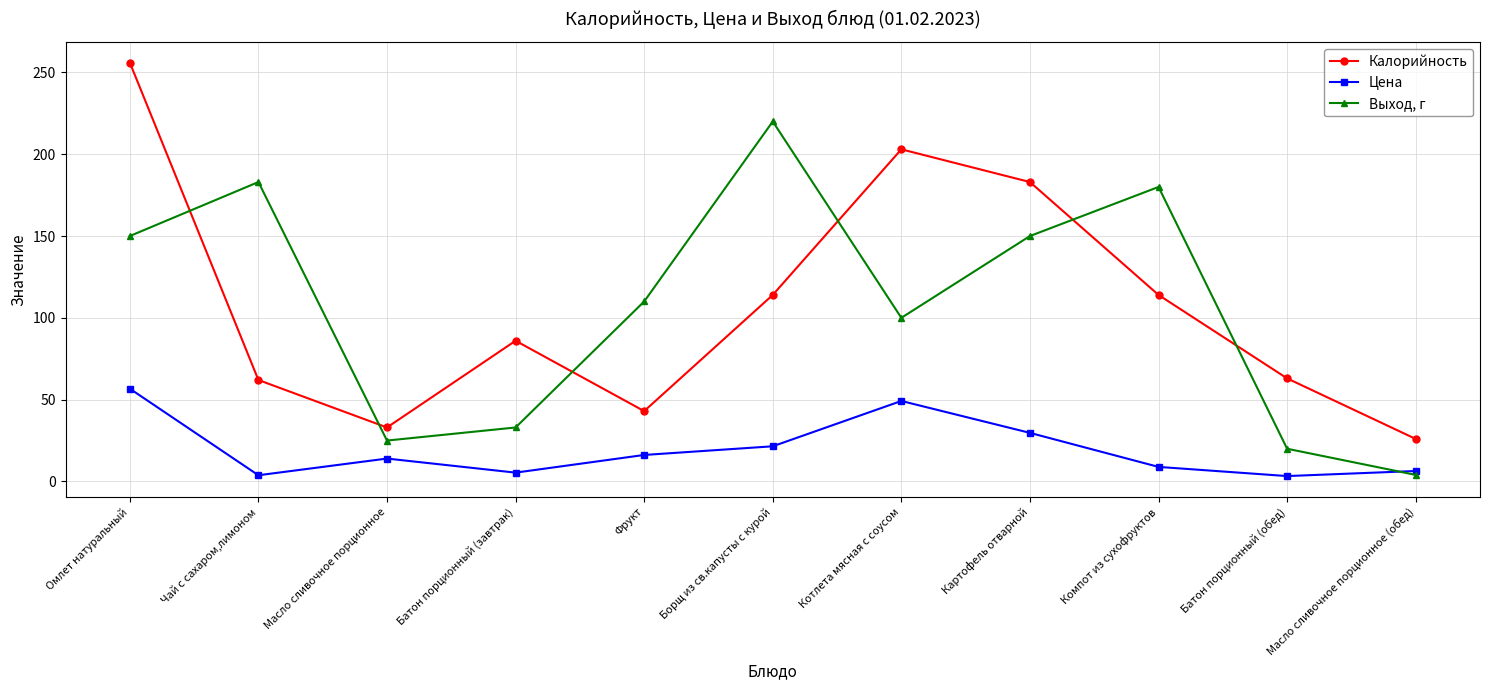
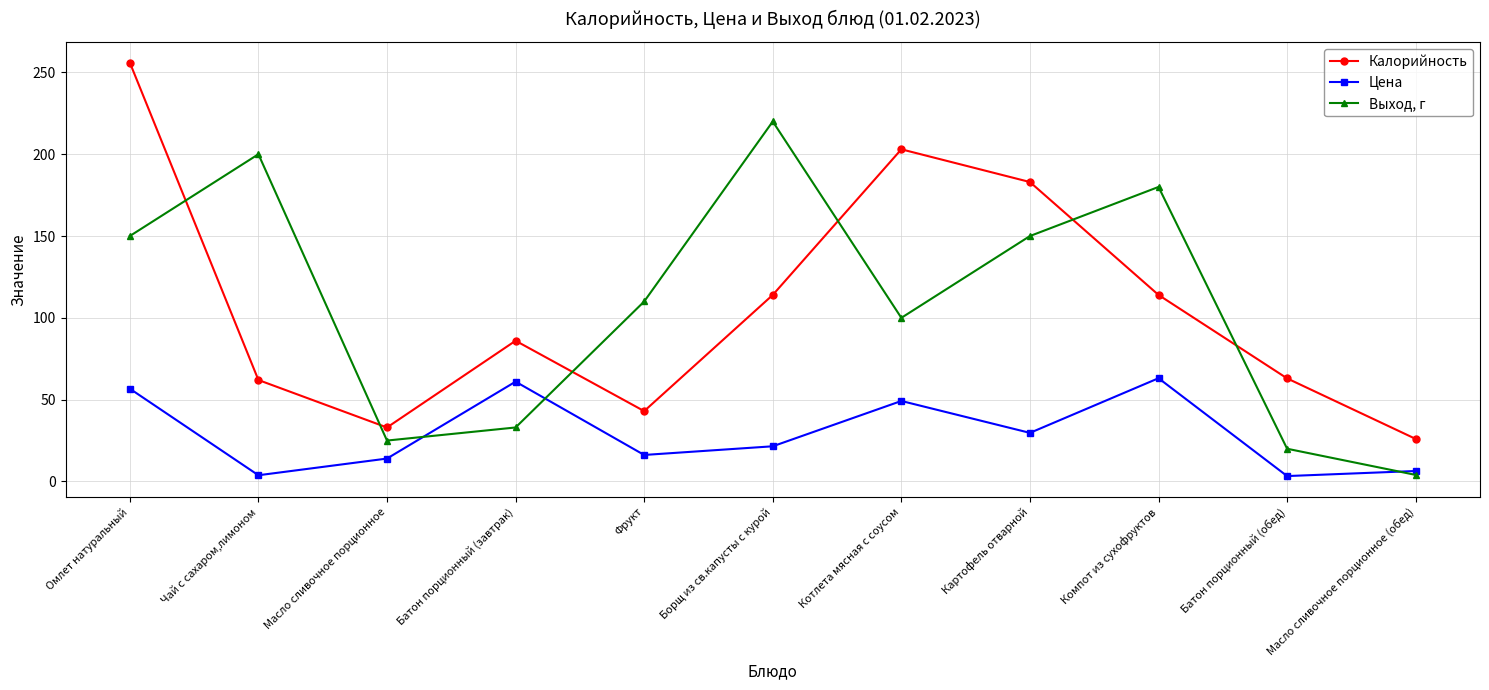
  {
    "Калорийность": {
      "Омлет натуральный": 256,
      "Чай с сахаром,лимоном": 62,
      "Масло сливочное порционное": 33,
      "Батон порционный (завтрак)": 86,
      "Фрукт": 43,
      "Борщ из св.капусты с курой": 114,
      "Котлета мясная с соусом": 203,
      "Картофель отварной": 183,
      "Компот из сухофруктов": 114,
      "Батон порционный (обед)": 63,
      "Масло сливочное порционное (обед)": 26
    },
    "Цена": {
      "Омлет натуральный": 57,
      "Чай с сахаром,лимоном": 4,
      "Масло сливочное порционное": 14,
-     "Батон порционный (завтрак)": 5,
+     "Батон порционный (завтрак)": 61,
      "Фрукт": 16,
      "Борщ из св.капусты с курой": 22,
      "Котлета мясная с соусом": 49,
      "Картофель отварной": 30,
-     "Компот из сухофруктов": 9,
+     "Компот из сухофруктов": 63,
      "Батон порционный (обед)": 3,
      "Масло сливочное порционное (обед)": 6
    },
    "Выход, г": {
      "Омлет натуральный": 150,
-     "Чай с сахаром,лимоном": 183,
+     "Чай с сахаром,лимоном": 200,
      "Масло сливочное порционное": 25,
      "Батон порционный (завтрак)": 33,
      "Фрукт": 110,
      "Борщ из св.капусты с курой": 220,
      "Котлета мясная с соусом": 100,
      "Картофель отварной": 150,
      "Компот из сухофруктов": 180,
      "Батон порционный (обед)": 20,
      "Масло сливочное порционное (обед)": 4
    }
  }
